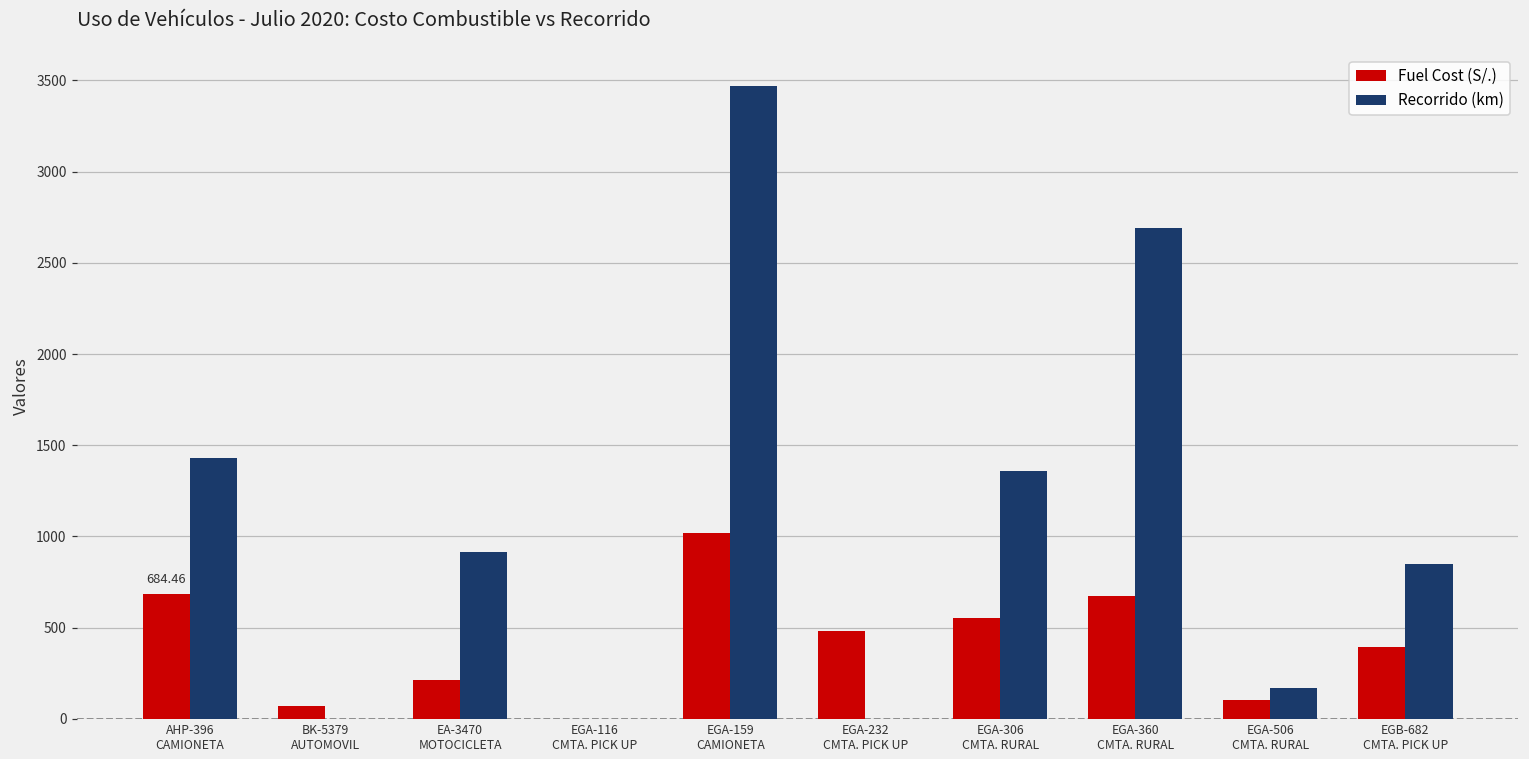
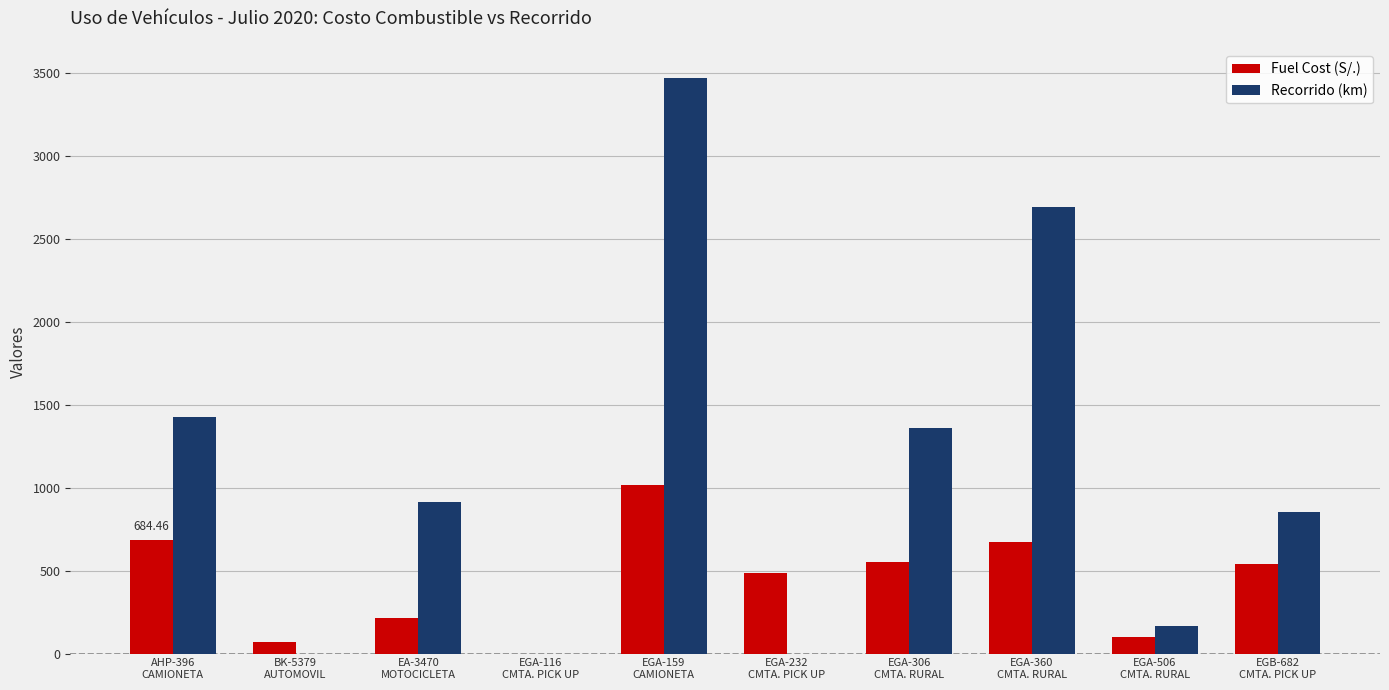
  {
    "Fuel Cost (S/.)": {
      "BK-5379 AUTOMOVIL": 70,
      "EA-3470 MOTOCICLETA": 210,
      "EGA-116 CMTA. PICK UP": 0,
      "EGA-159 CAMIONETA": 1020,
      "EGA-232 CMTA. PICK UP": 480,
      "EGA-306 CMTA. RURAL": 550,
      "EGA-360 CMTA. RURAL": 670,
      "EGA-506 CMTA. RURAL": 100,
-     "EGB-682 CMTA. PICK UP": 390
+     "EGB-682 CMTA. PICK UP": 540
    },
    "Recorrido (km)": {
      "AHP-396 CAMIONETA": 1430,
      "BK-5379 AUTOMOVIL": 0,
      "EA-3470 MOTOCICLETA": 920,
      "EGA-116 CMTA. PICK UP": 0,
      "EGA-159 CAMIONETA": 3470,
      "EGA-232 CMTA. PICK UP": 0,
      "EGA-306 CMTA. RURAL": 1360,
      "EGA-360 CMTA. RURAL": 2690,
      "EGA-506 CMTA. RURAL": 170,
      "EGB-682 CMTA. PICK UP": 850
    }
  }
